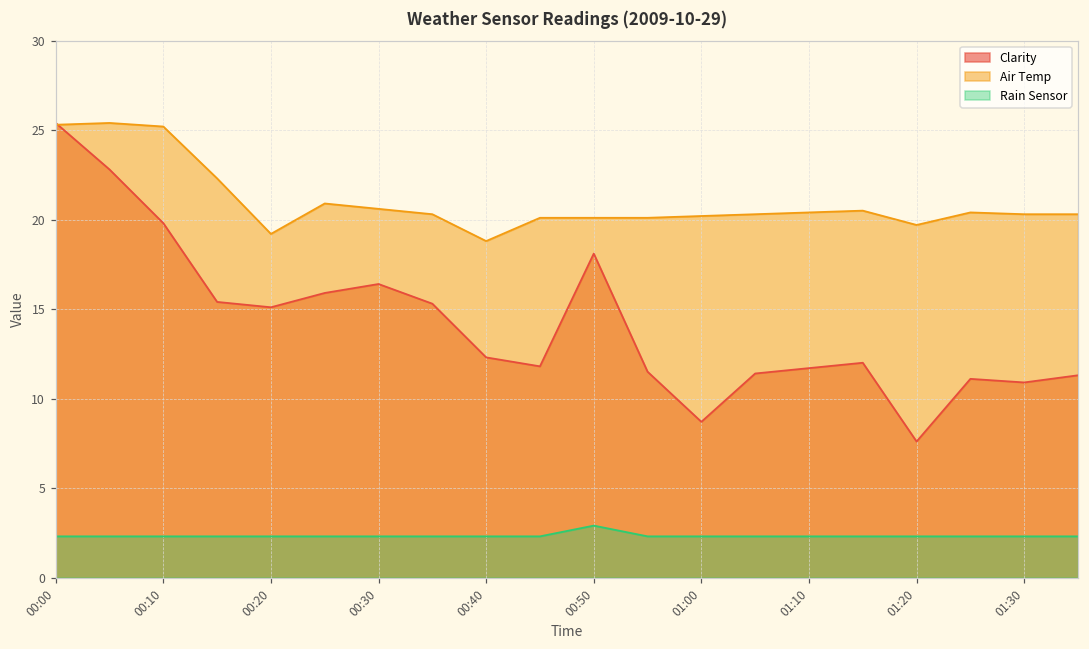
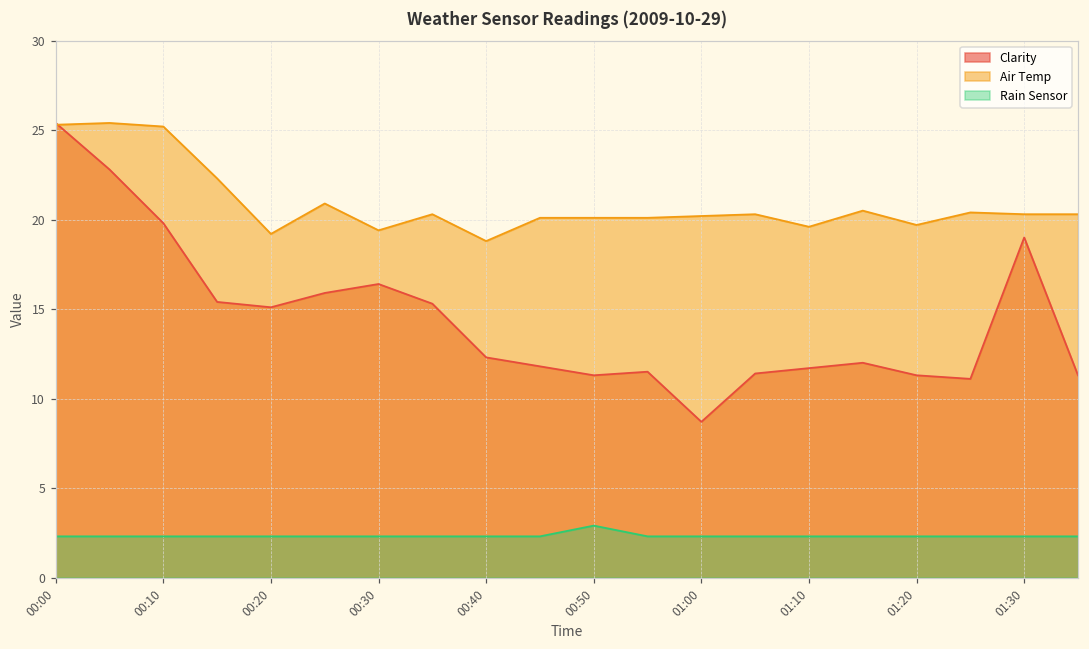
  {
    "Clarity": {
      "00:10": 19.8,
      "00:20": 15.1,
      "00:30": 16.4,
      "00:40": 12.3,
-     "00:50": 18.1,
+     "00:50": 11.3,
      "01:00": 8.7,
      "01:10": 11.7,
-     "01:20": 7.6,
-     "01:30": 10.9
+     "01:20": 11.3,
+     "01:30": 19.0
    },
    "Air Temp": {
      "00:10": 25.2,
      "00:20": 19.2,
-     "00:30": 20.6,
+     "00:30": 19.4,
      "00:40": 18.8,
      "00:50": 20.1,
      "01:00": 20.2,
-     "01:10": 20.4,
+     "01:10": 19.6,
      "01:20": 19.7,
      "01:30": 20.3
    },
    "Rain Sensor": {
      "00:00": 2.3,
      "00:10": 2.3,
      "00:20": 2.3,
      "00:30": 2.3,
      "00:40": 2.3,
      "00:50": 2.9,
      "01:00": 2.3,
      "01:10": 2.3,
      "01:20": 2.3,
      "01:30": 2.3
    }
  }
